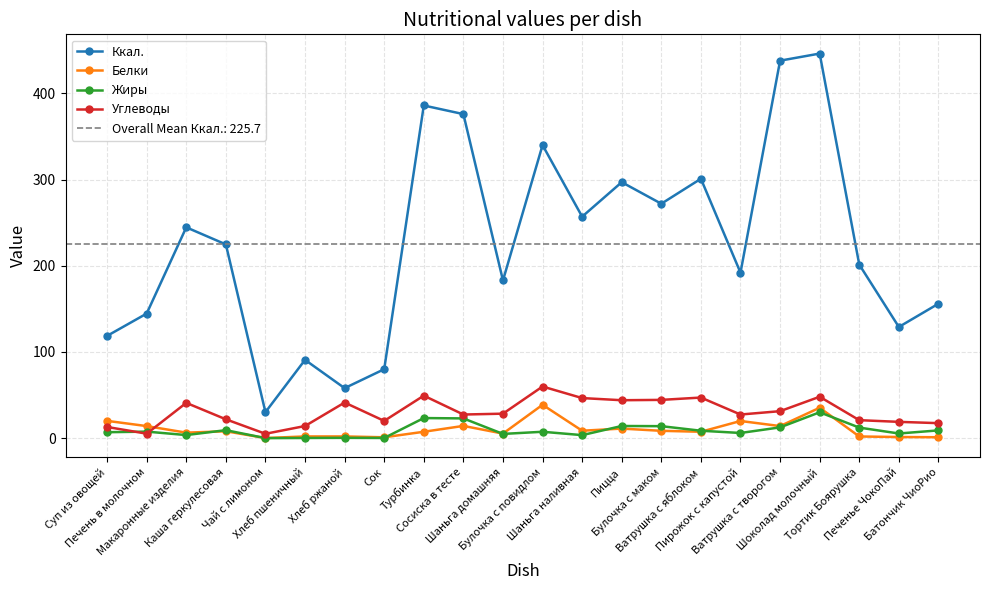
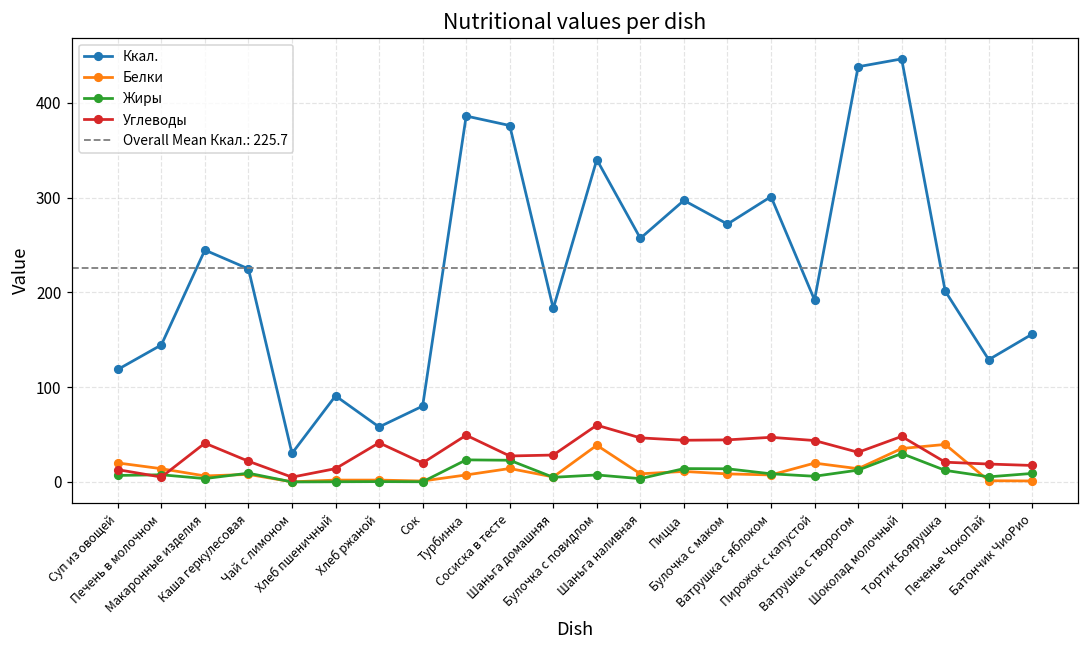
  {
    "Ккал.": {
      "Суп из овощей": 120,
      "Печень в молочном": 140,
      "Макаронные изделия": 240,
      "Каша геркулесовая": 220,
      "Чай с лимоном": 30,
      "Хлеб пшеничный": 90,
      "Хлеб ржаной": 60,
      "Сок": 80,
      "Турбинка": 390,
      "Сосиска в тесте": 380,
      "Шаньга домашняя": 180,
      "Булочка с повидлом": 340,
      "Шаньга наливная": 260,
      "Пицца": 300,
      "Булочка с маком": 270,
      "Ватрушка с яблоком": 300,
      "Пирожок с капустой": 190,
      "Ватрушка с творогом": 440,
      "Шоколад молочный": 450,
      "Тортик Боярушка": 200,
      "Печенье ЧокоПай": 130,
      "Батончик ЧиоРио": 160
    },
    "Белки": {
      "Суп из овощей": 20,
      "Печень в молочном": 10,
      "Турбинка": 10,
      "Сосиска в тесте": 10,
      "Булочка с повидлом": 40,
      "Шаньга наливная": 10,
      "Пицца": 10,
      "Булочка с маком": 10,
      "Пирожок с капустой": 20,
      "Шоколад молочный": 40,
-     "Тортик Боярушка": 0,
+     "Тортик Боярушка": 40,
      "Печенье ЧокоПай": 0,
      "Батончик ЧиоРио": 0
    },
    "Жиры": {
      "Суп из овощей": 10,
      "Турбинка": 20,
      "Сосиска в тесте": 20,
      "Булочка с повидлом": 10,
      "Шаньга наливная": 0,
      "Пицца": 10,
      "Булочка с маком": 10,
      "Пирожок с капустой": 10,
      "Шоколад молочный": 30,
      "Тортик Боярушка": 10,
      "Печенье ЧокоПай": 10,
      "Батончик ЧиоРио": 10
    },
    "Углеводы": {
      "Суп из овощей": 10,
      "Макаронные изделия": 40,
      "Каша геркулесовая": 20,
      "Чай с лимоном": 10,
      "Хлеб пшеничный": 10,
      "Хлеб ржаной": 40,
      "Сок": 20,
      "Турбинка": 50,
      "Сосиска в тесте": 30,
      "Шаньга домашняя": 30,
      "Булочка с повидлом": 60,
      "Шаньга наливная": 50,
      "Пицца": 40,
      "Булочка с маком": 40,
      "Ватрушка с яблоком": 50,
-     "Пирожок с капустой": 30,
+     "Пирожок с капустой": 40,
      "Ватрушка с творогом": 30,
      "Шоколад молочный": 50,
      "Тортик Боярушка": 20,
      "Печенье ЧокоПай": 20,
      "Батончик ЧиоРио": 20
    }
  }
